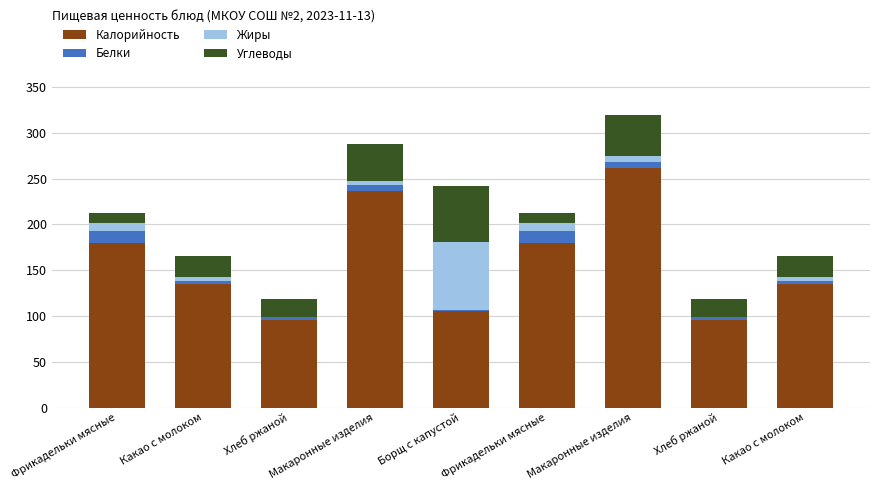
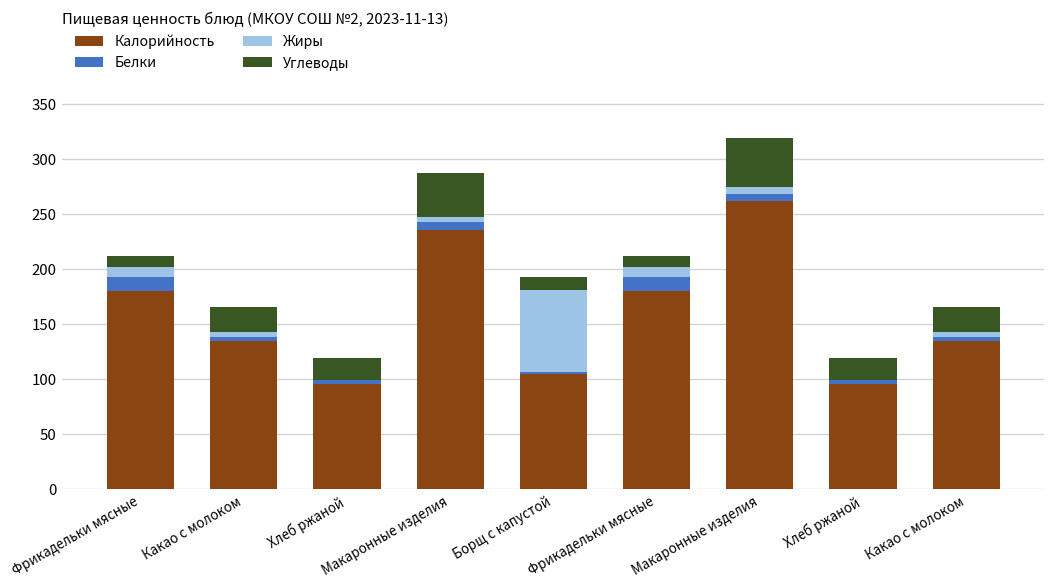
  {
    "Калорийность": {
      "Борщ с капустой": 110
    },
    "Жиры": {
      "Борщ с капустой": 70
    },
    "Углеводы": {
-     "Борщ с капустой": 60
+     "Борщ с капустой": 10
    }
  }
